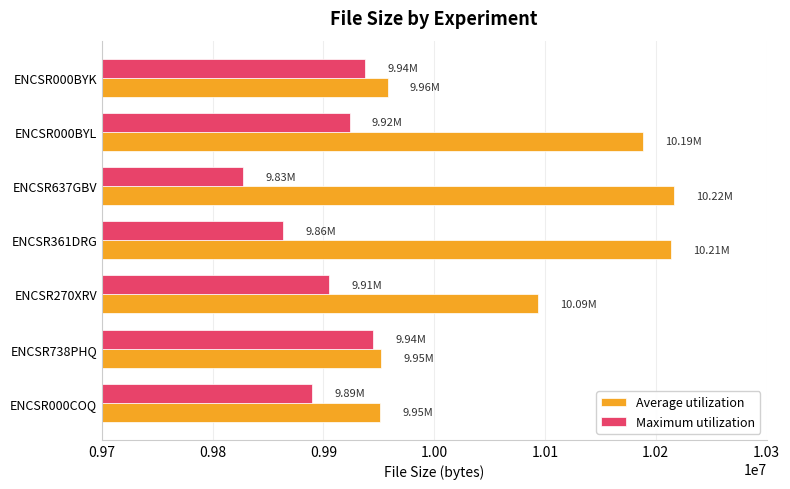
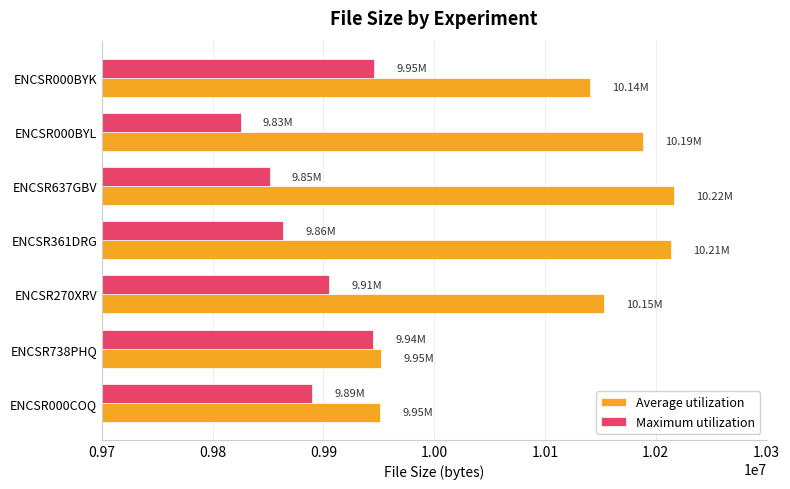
  {
    "Average utilization": {
-     "ENCSR000BYK": "9.96M",
+     "ENCSR000BYK": "10.14M",
      "ENCSR000BYL": "10.19M",
      "ENCSR637GBV": "10.22M",
      "ENCSR361DRG": "10.21M",
-     "ENCSR270XRV": "10.09M",
+     "ENCSR270XRV": "10.15M",
      "ENCSR738PHQ": "9.95M",
      "ENCSR000COQ": "9.95M"
    },
    "Maximum utilization": {
-     "ENCSR000BYK": "9.94M",
-     "ENCSR000BYL": "9.92M",
-     "ENCSR637GBV": "9.83M",
+     "ENCSR000BYK": "9.95M",
+     "ENCSR000BYL": "9.83M",
+     "ENCSR637GBV": "9.85M",
      "ENCSR361DRG": "9.86M",
      "ENCSR270XRV": "9.91M",
      "ENCSR738PHQ": "9.94M",
      "ENCSR000COQ": "9.89M"
    }
  }
